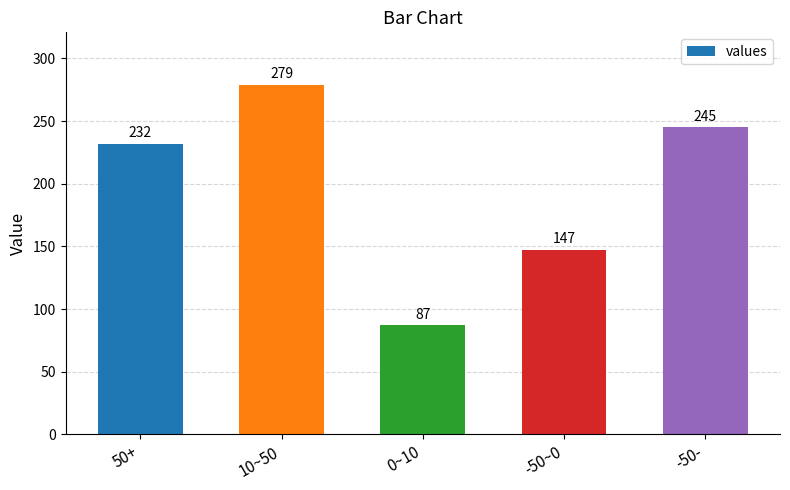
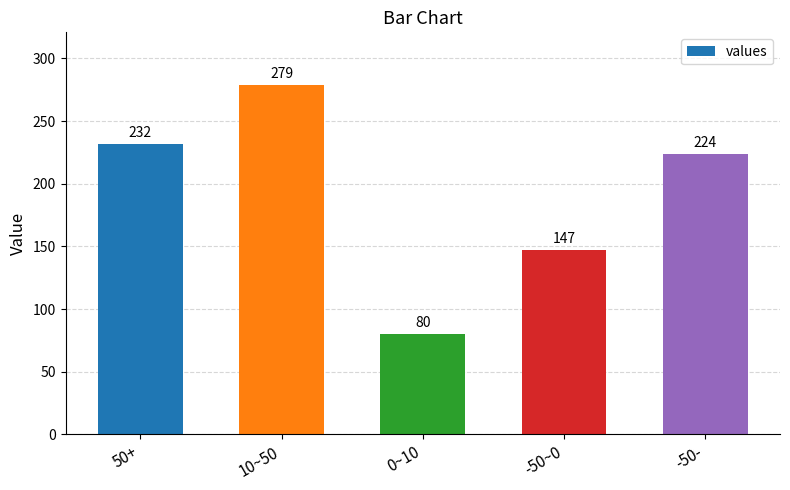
  {
    "50+": 232,
    "10~50": 279,
-   "0~10": 87,
+   "0~10": 80,
    "-50~0": 147,
-   "-50-": 245
+   "-50-": 224
  }
